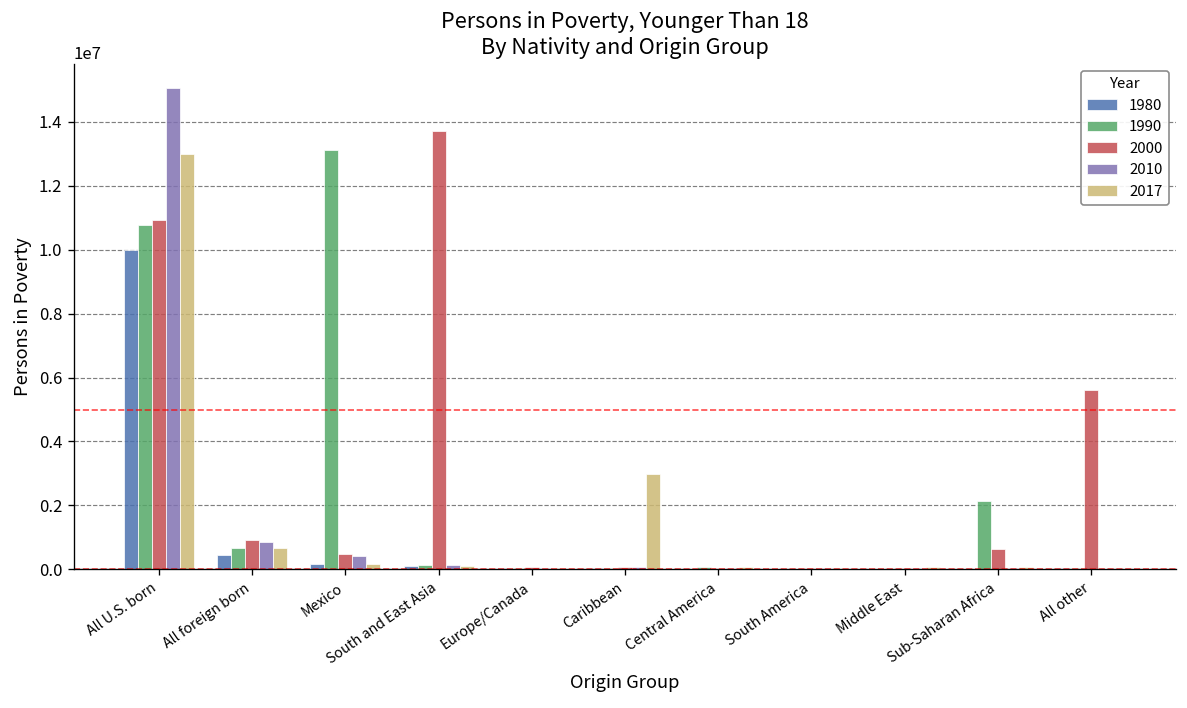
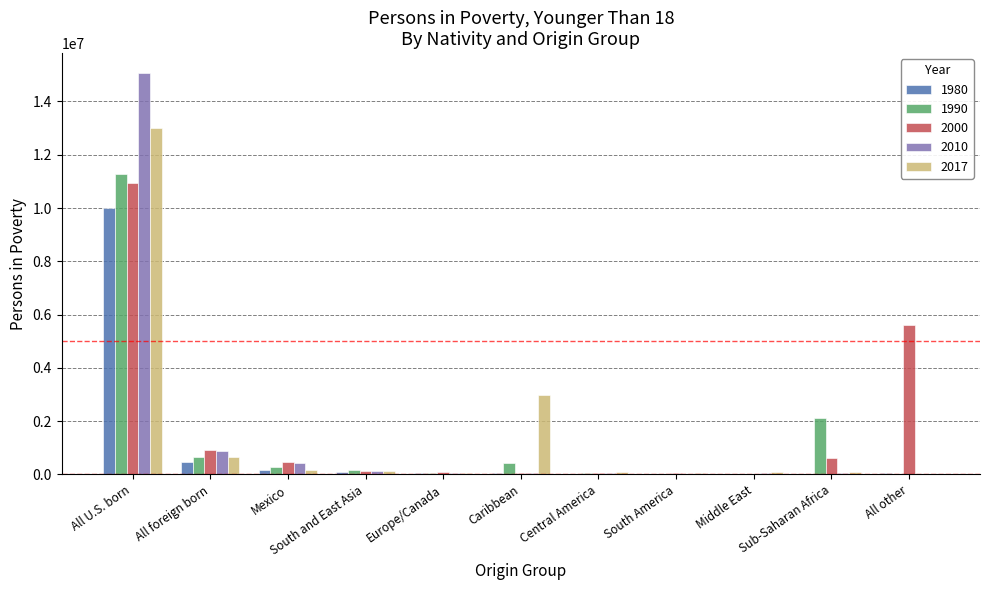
  {
    "1990": {
-     "All U.S. born": 10800000,
+     "All U.S. born": 11300000,
      "All foreign born": 700000,
-     "Mexico": 13100000,
+     "Mexico": 300000,
      "South and East Asia": 100000,
-     "Caribbean": 100000,
+     "Caribbean": 400000,
      "Sub-Saharan Africa": 2100000
    },
    "2000": {
      "All U.S. born": 10900000,
      "All foreign born": 900000,
      "Mexico": 500000,
-     "South and East Asia": 13700000,
+     "South and East Asia": 100000,
      "Sub-Saharan Africa": 600000,
      "All other": 5600000
    },
    "2017": {
      "All U.S. born": 13000000,
      "All foreign born": 700000,
      "Mexico": 200000,
      "South and East Asia": 100000,
      "Caribbean": 3000000
    }
  }
